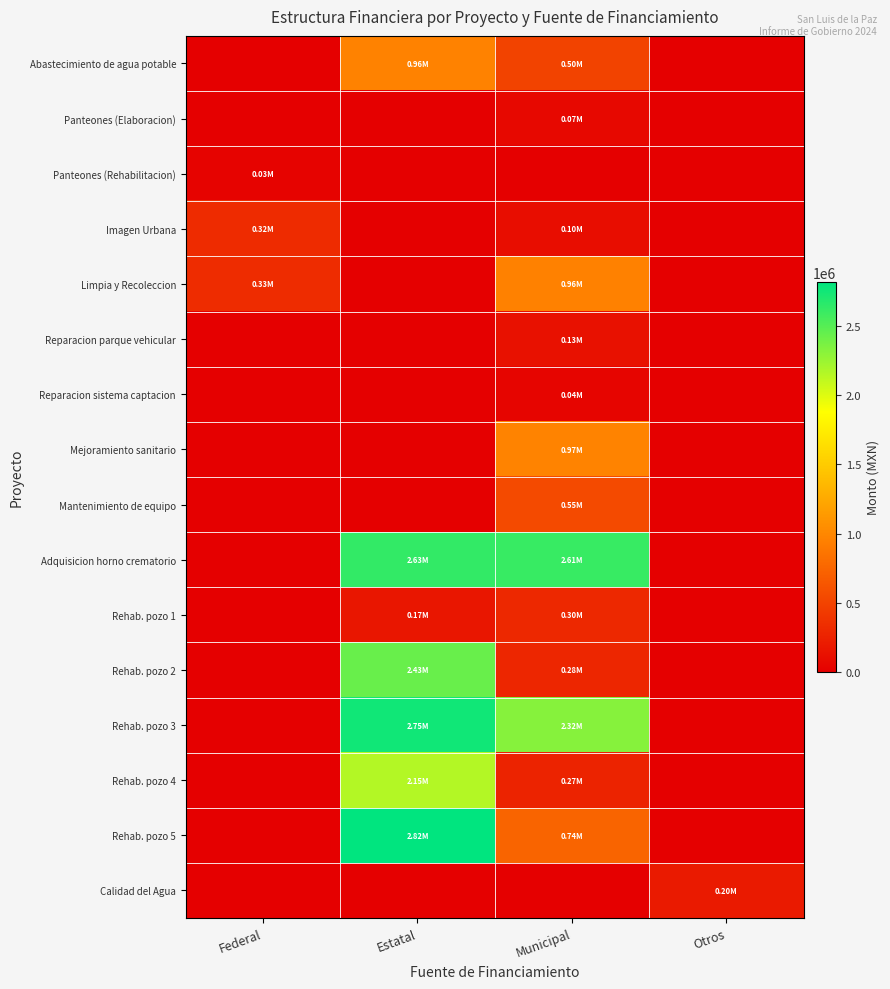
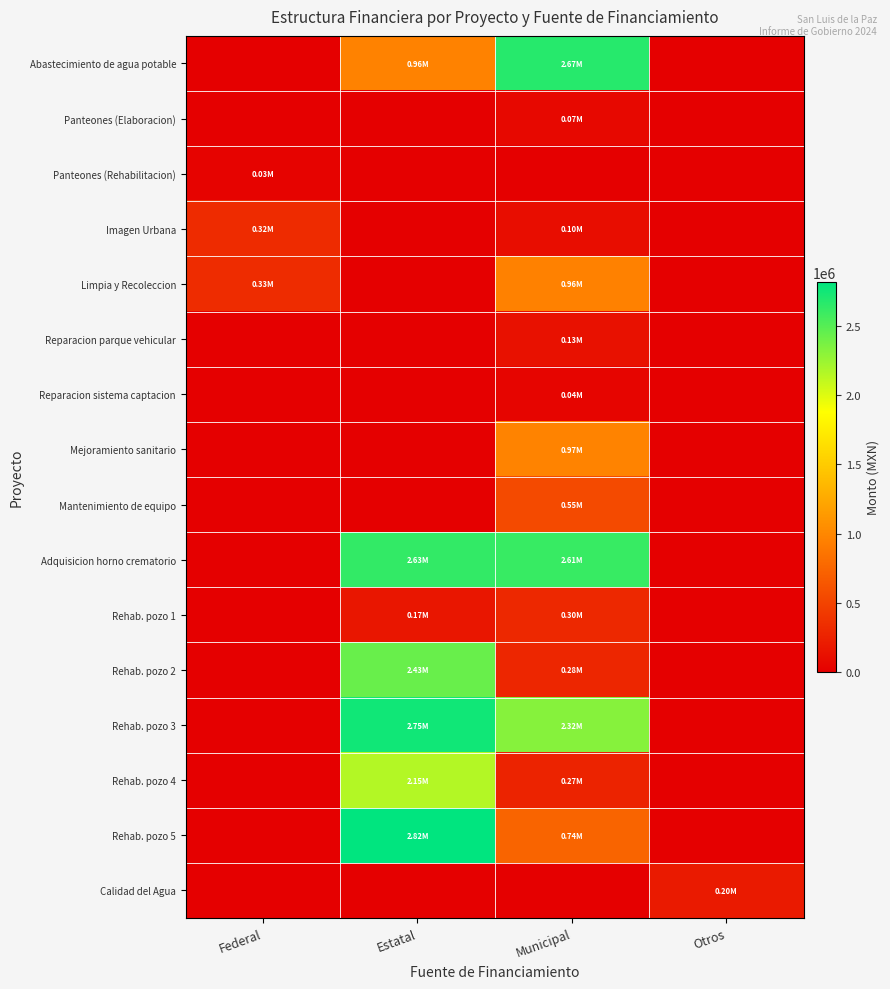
  {
    "Abastecimiento de agua potable": {
      "Estatal": "0.96M",
-     "Municipal": "0.50M"
+     "Municipal": "2.67M"
    },
    "Panteones (Elaboracion)": {
      "Municipal": "0.07M"
    },
    "Panteones (Rehabilitacion)": {
      "Federal": "0.03M"
    },
    "Imagen Urbana": {
      "Federal": "0.32M",
      "Municipal": "0.10M"
    },
    "Limpia y Recoleccion": {
      "Federal": "0.33M",
      "Municipal": "0.96M"
    },
    "Reparacion parque vehicular": {
      "Municipal": "0.13M"
    },
    "Reparacion sistema captacion": {
      "Municipal": "0.04M"
    },
    "Mejoramiento sanitario": {
      "Municipal": "0.97M"
    },
    "Mantenimiento de equipo": {
      "Municipal": "0.55M"
    },
    "Adquisicion horno crematorio": {
      "Estatal": "2.63M",
      "Municipal": "2.61M"
    },
    "Rehab. pozo 1": {
      "Estatal": "0.17M",
      "Municipal": "0.30M"
    },
    "Rehab. pozo 2": {
      "Estatal": "2.43M",
      "Municipal": "0.28M"
    },
    "Rehab. pozo 3": {
      "Estatal": "2.75M",
      "Municipal": "2.32M"
    },
    "Rehab. pozo 4": {
      "Estatal": "2.15M",
      "Municipal": "0.27M"
    },
    "Rehab. pozo 5": {
      "Estatal": "2.82M",
      "Municipal": "0.74M"
    },
    "Calidad del Agua": {
      "Otros": "0.20M"
    }
  }
